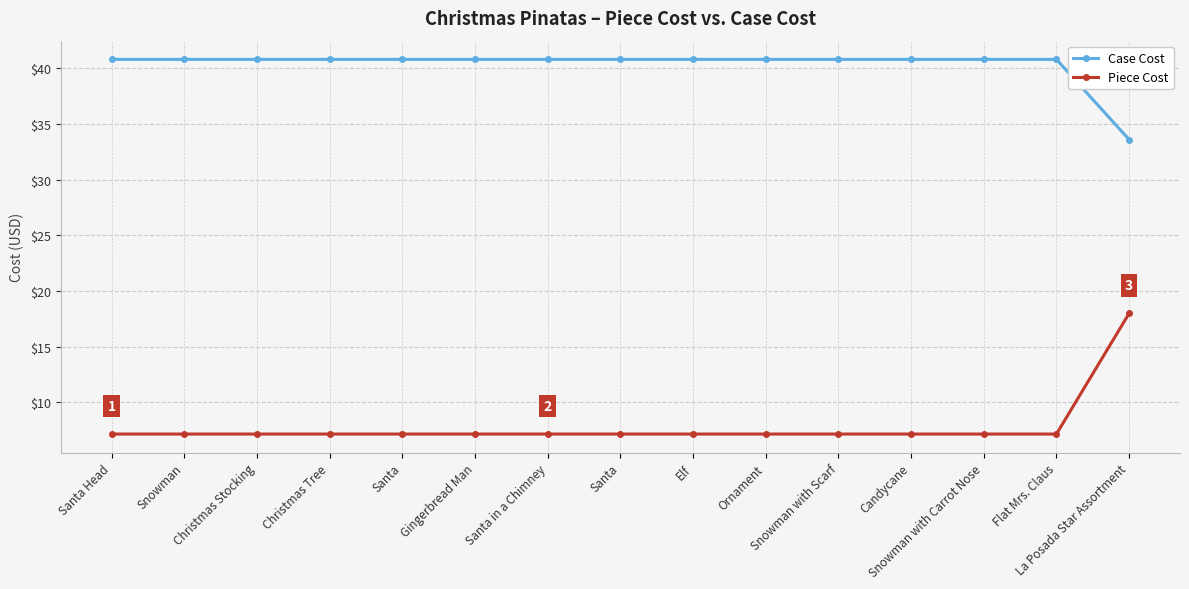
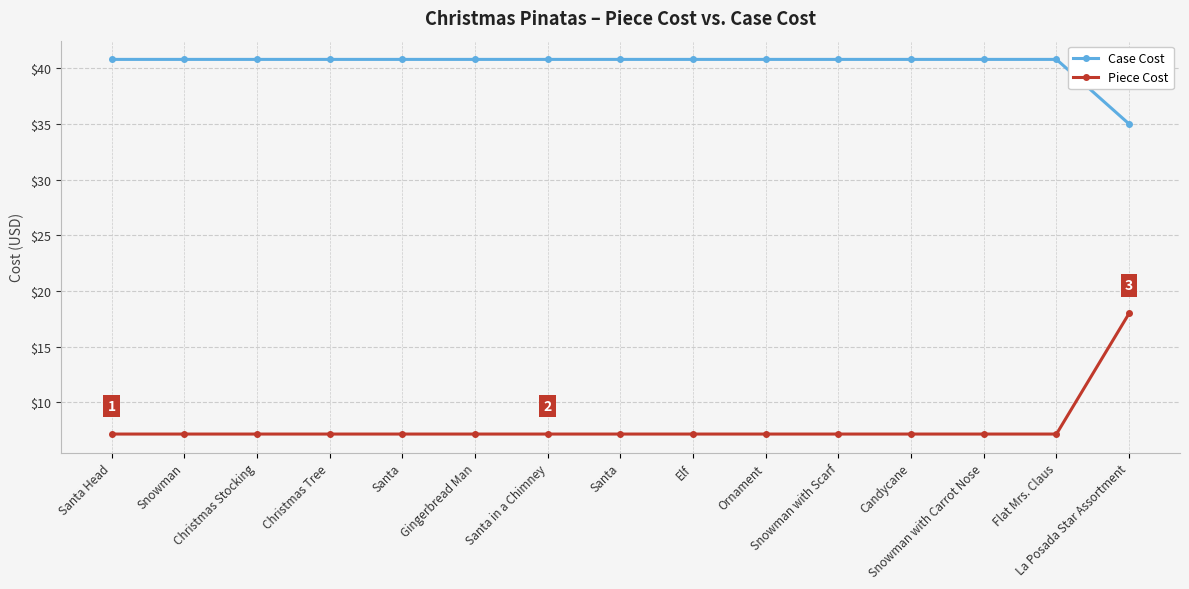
  {
    "Case Cost": {
      "Santa Head": "$40.8",
      "Snowman": "$40.8",
      "Christmas Stocking": "$40.8",
      "Christmas Tree": "$40.8",
      "Gingerbread Man": "$40.8",
      "Santa in a Chimney": "$40.8",
      "Elf": "$40.8",
      "Ornament": "$40.8",
      "Snowman with Scarf": "$40.8",
      "Candycane": "$40.8",
      "Snowman with Carrot Nose": "$40.8",
      "Flat Mrs. Claus": "$40.8",
-     "La Posada Star Assortment": "$33.6"
+     "La Posada Star Assortment": "$35.0"
    },
    "Piece Cost": {
      "Snowman": "$7.2",
      "Christmas Stocking": "$7.2",
      "Christmas Tree": "$7.2",
      "Gingerbread Man": "$7.2",
      "Elf": "$7.2",
      "Ornament": "$7.2",
      "Snowman with Scarf": "$7.2",
      "Candycane": "$7.2",
      "Snowman with Carrot Nose": "$7.2",
      "Flat Mrs. Claus": "$7.2"
    }
  }
